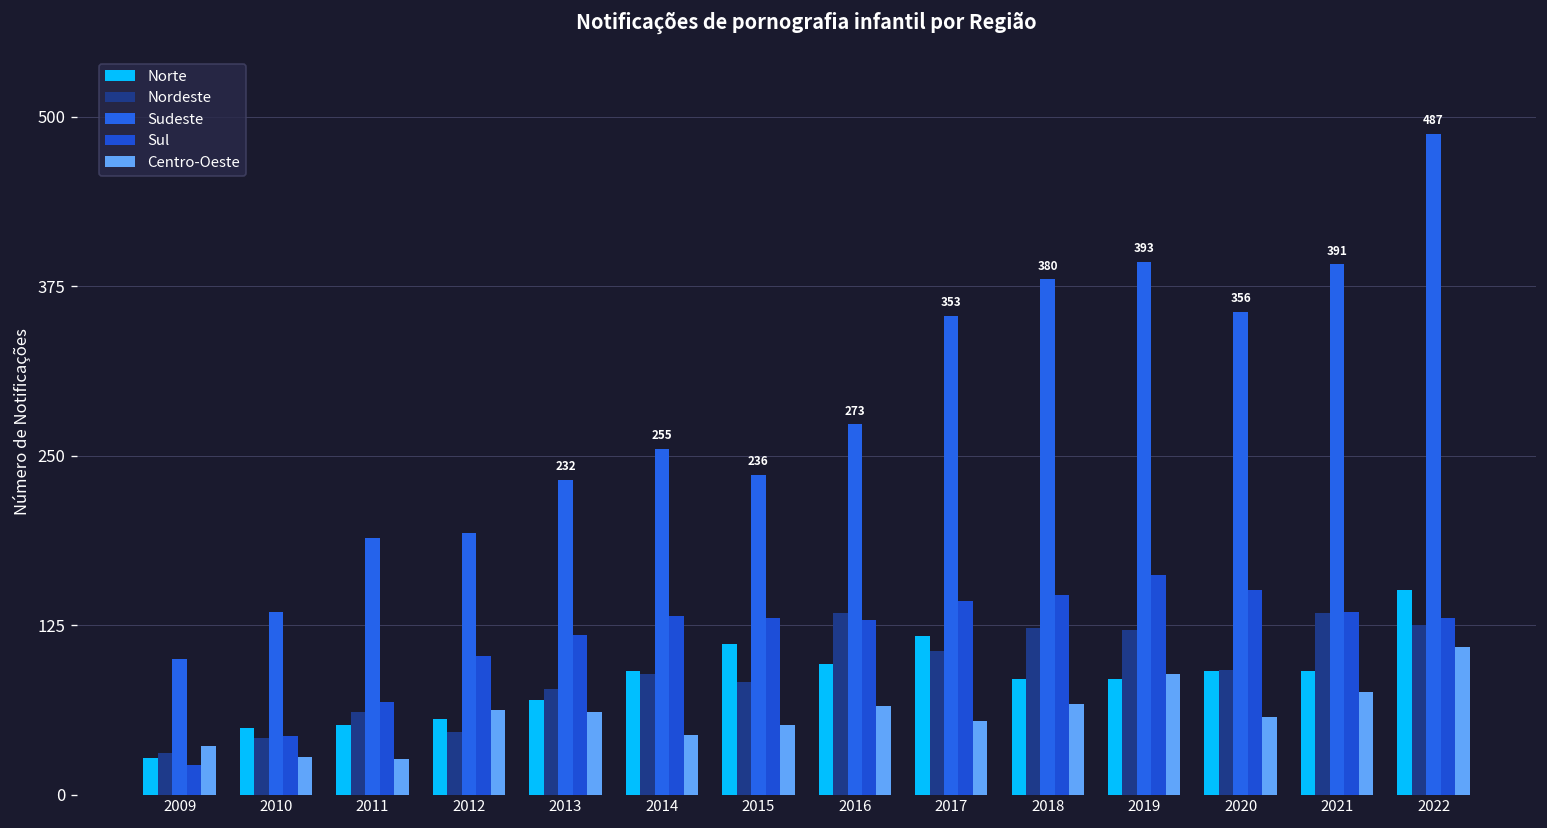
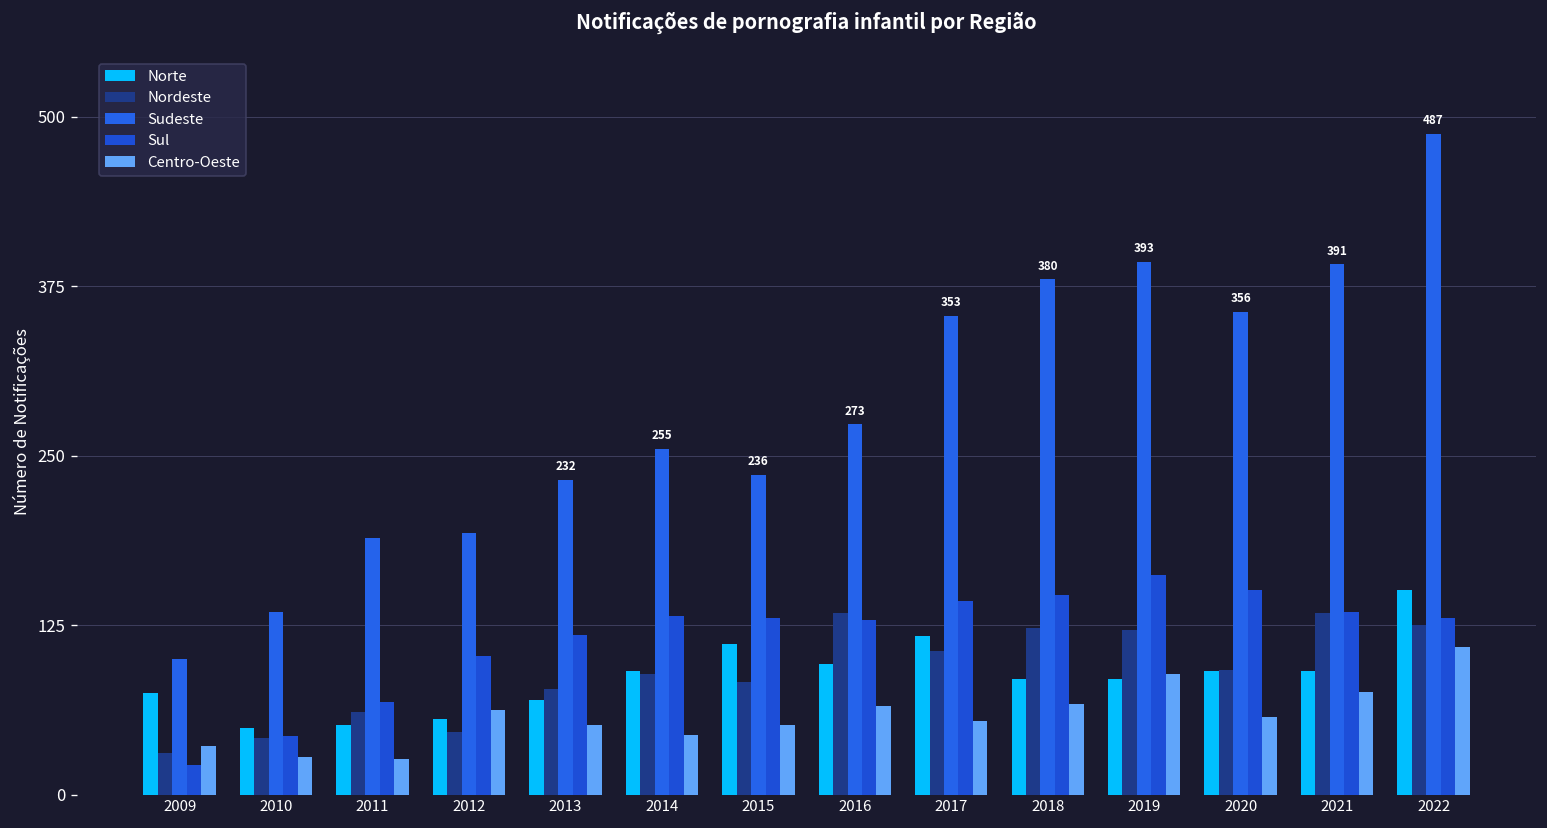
  {
    "Norte": {
-     "2009": 27,
+     "2009": 75,
      "2010": 49,
      "2011": 51,
      "2012": 56,
      "2013": 70,
      "2014": 91,
      "2015": 111,
      "2016": 96,
      "2017": 117,
      "2018": 85,
      "2019": 85,
      "2020": 91,
      "2021": 91,
      "2022": 151
    },
    "Nordeste": {
      "2009": 31,
      "2010": 42,
      "2011": 61,
      "2012": 46,
      "2013": 78,
      "2014": 89,
      "2015": 83,
      "2016": 134,
      "2017": 106,
      "2018": 123,
      "2019": 121,
      "2020": 92,
      "2021": 134,
      "2022": 125
    },
    "Centro-Oeste": {
      "2009": 36,
      "2010": 28,
      "2011": 26,
      "2012": 62,
-     "2013": 61,
+     "2013": 51,
      "2014": 44,
      "2015": 51,
      "2016": 65,
      "2017": 54,
      "2018": 67,
      "2019": 89,
      "2020": 57,
      "2021": 76,
      "2022": 109
    }
  }
